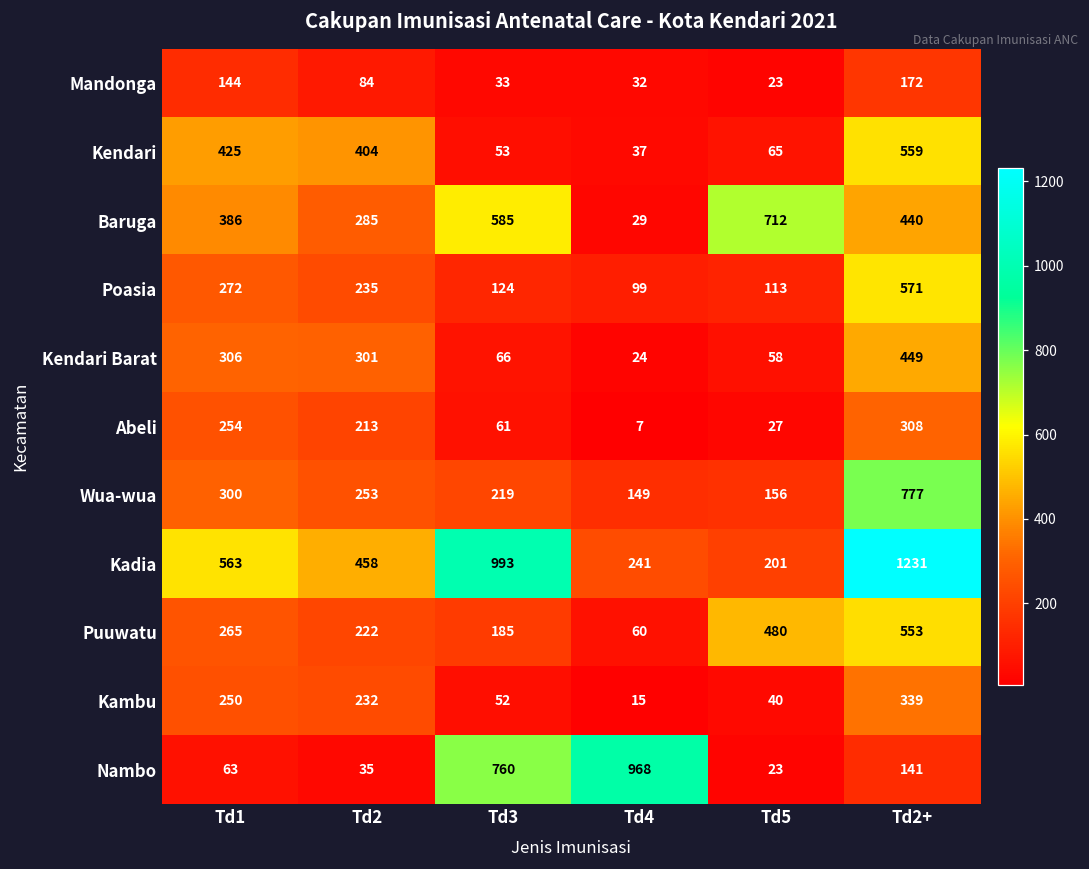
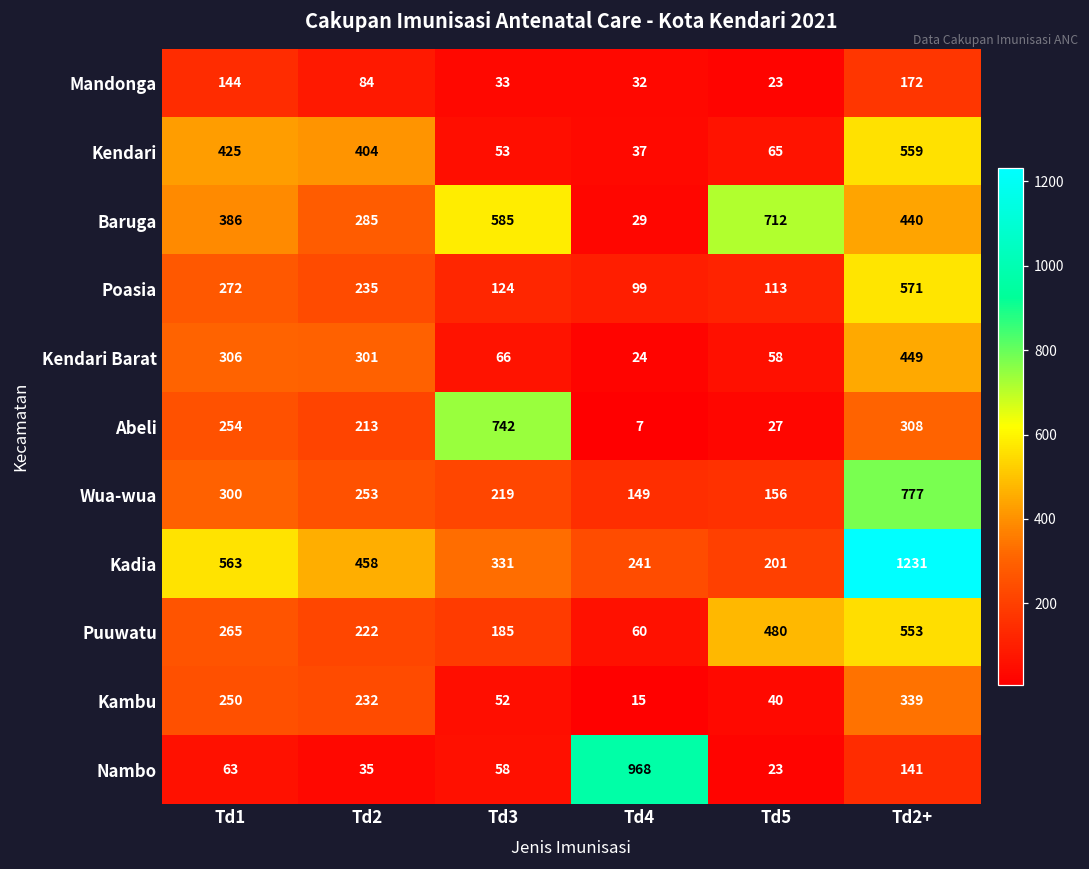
  {
    "Mandonga": {
      "Td1": 144,
      "Td2": 84,
      "Td3": 33,
      "Td4": 32,
      "Td5": 23,
      "Td2+": 172
    },
    "Kendari": {
      "Td1": 425,
      "Td2": 404,
      "Td3": 53,
      "Td4": 37,
      "Td5": 65,
      "Td2+": 559
    },
    "Baruga": {
      "Td1": 386,
      "Td2": 285,
      "Td3": 585,
      "Td4": 29,
      "Td5": 712,
      "Td2+": 440
    },
    "Poasia": {
      "Td1": 272,
      "Td2": 235,
      "Td3": 124,
      "Td4": 99,
      "Td5": 113,
      "Td2+": 571
    },
    "Kendari Barat": {
      "Td1": 306,
      "Td2": 301,
      "Td3": 66,
      "Td4": 24,
      "Td5": 58,
      "Td2+": 449
    },
    "Abeli": {
      "Td1": 254,
      "Td2": 213,
-     "Td3": 61,
+     "Td3": 742,
      "Td4": 7,
      "Td5": 27,
      "Td2+": 308
    },
    "Wua-wua": {
      "Td1": 300,
      "Td2": 253,
      "Td3": 219,
      "Td4": 149,
      "Td5": 156,
      "Td2+": 777
    },
    "Kadia": {
      "Td1": 563,
      "Td2": 458,
-     "Td3": 993,
+     "Td3": 331,
      "Td4": 241,
      "Td5": 201,
      "Td2+": 1231
    },
    "Puuwatu": {
      "Td1": 265,
      "Td2": 222,
      "Td3": 185,
      "Td4": 60,
      "Td5": 480,
      "Td2+": 553
    },
    "Kambu": {
      "Td1": 250,
      "Td2": 232,
      "Td3": 52,
      "Td4": 15,
      "Td5": 40,
      "Td2+": 339
    },
    "Nambo": {
      "Td1": 63,
      "Td2": 35,
-     "Td3": 760,
+     "Td3": 58,
      "Td4": 968,
      "Td5": 23,
      "Td2+": 141
    }
  }
